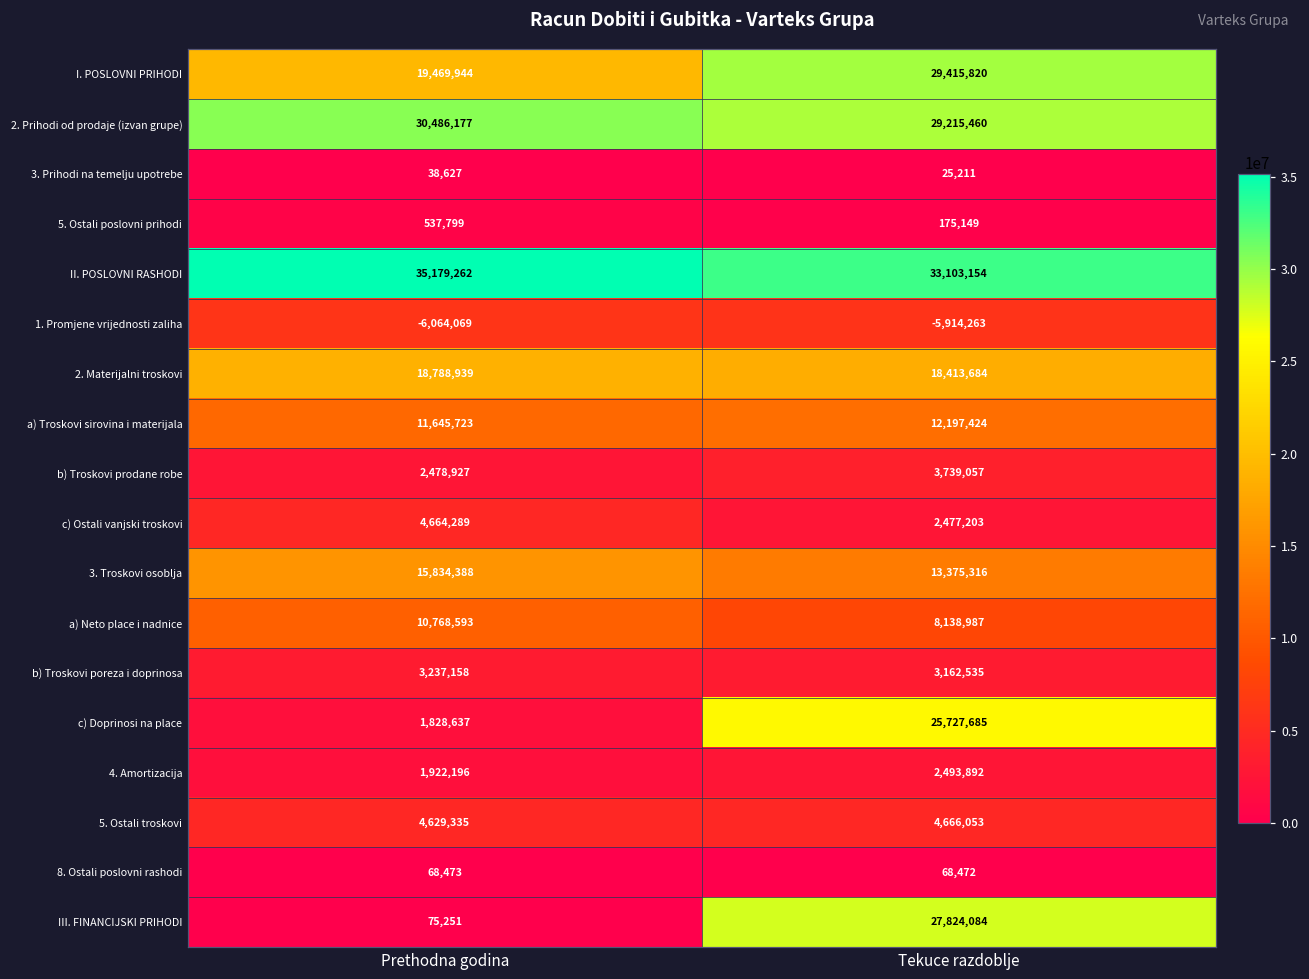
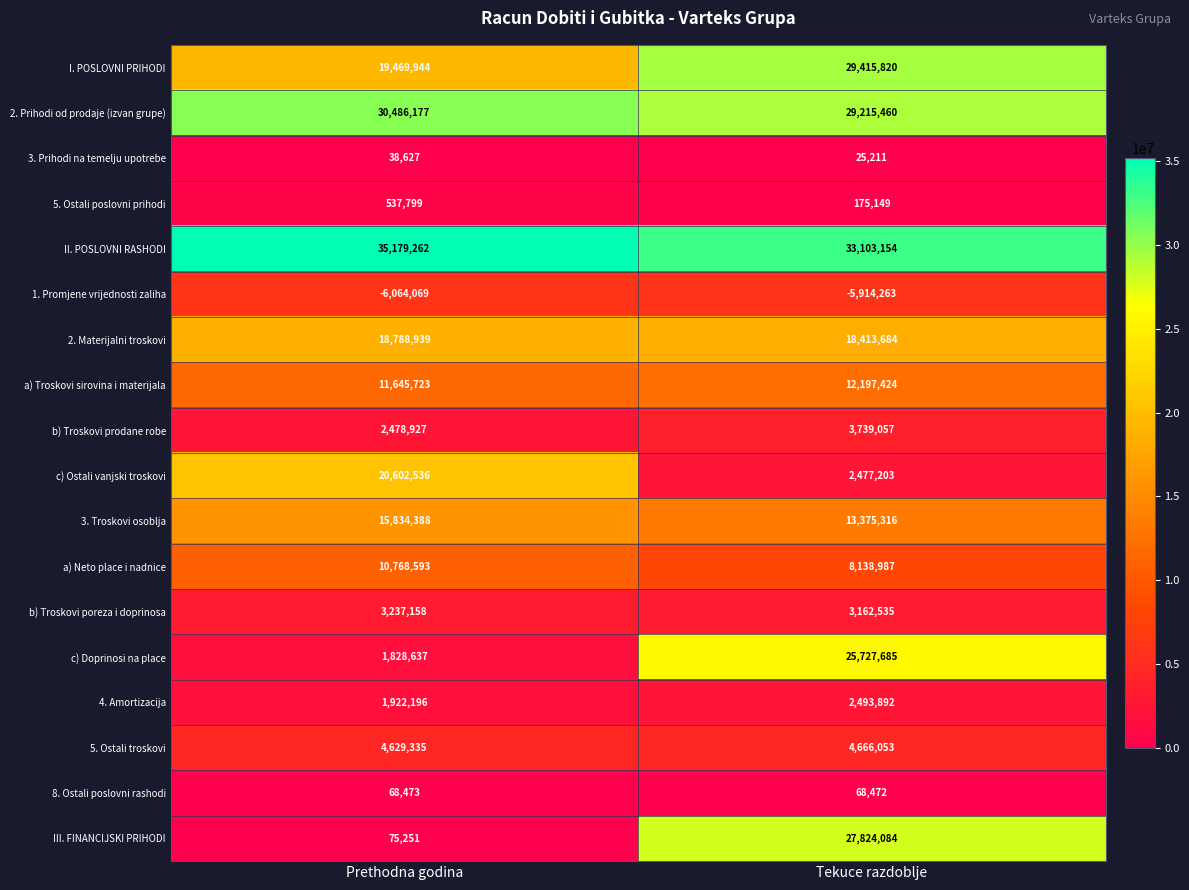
  {
    "I. POSLOVNI PRIHODI": {
      "Prethodna godina": "19,469,944",
      "Tekuce razdoblje": "29,415,820"
    },
    "2. Prihodi od prodaje (izvan grupe)": {
      "Prethodna godina": "30,486,177",
      "Tekuce razdoblje": "29,215,460"
    },
    "3. Prihodi na temelju upotrebe": {
      "Prethodna godina": "38,627",
      "Tekuce razdoblje": "25,211"
    },
    "5. Ostali poslovni prihodi": {
      "Prethodna godina": "537,799",
      "Tekuce razdoblje": "175,149"
    },
    "II. POSLOVNI RASHODI": {
      "Prethodna godina": "35,179,262",
      "Tekuce razdoblje": "33,103,154"
    },
    "1. Promjene vrijednosti zaliha": {
      "Prethodna godina": "-6,064,069",
      "Tekuce razdoblje": "-5,914,263"
    },
    "2. Materijalni troskovi": {
      "Prethodna godina": "18,788,939",
      "Tekuce razdoblje": "18,413,684"
    },
    "a) Troskovi sirovina i materijala": {
      "Prethodna godina": "11,645,723",
      "Tekuce razdoblje": "12,197,424"
    },
    "b) Troskovi prodane robe": {
      "Prethodna godina": "2,478,927",
      "Tekuce razdoblje": "3,739,057"
    },
    "c) Ostali vanjski troskovi": {
-     "Prethodna godina": "4,664,289",
+     "Prethodna godina": "20,602,536",
      "Tekuce razdoblje": "2,477,203"
    },
    "3. Troskovi osoblja": {
      "Prethodna godina": "15,834,388",
      "Tekuce razdoblje": "13,375,316"
    },
    "a) Neto place i nadnice": {
      "Prethodna godina": "10,768,593",
      "Tekuce razdoblje": "8,138,987"
    },
    "b) Troskovi poreza i doprinosa": {
      "Prethodna godina": "3,237,158",
      "Tekuce razdoblje": "3,162,535"
    },
    "c) Doprinosi na place": {
      "Prethodna godina": "1,828,637",
      "Tekuce razdoblje": "25,727,685"
    },
    "4. Amortizacija": {
      "Prethodna godina": "1,922,196",
      "Tekuce razdoblje": "2,493,892"
    },
    "5. Ostali troskovi": {
      "Prethodna godina": "4,629,335",
      "Tekuce razdoblje": "4,666,053"
    },
    "8. Ostali poslovni rashodi": {
      "Prethodna godina": "68,473",
      "Tekuce razdoblje": "68,472"
    },
    "III. FINANCIJSKI PRIHODI": {
      "Prethodna godina": "75,251",
      "Tekuce razdoblje": "27,824,084"
    }
  }
